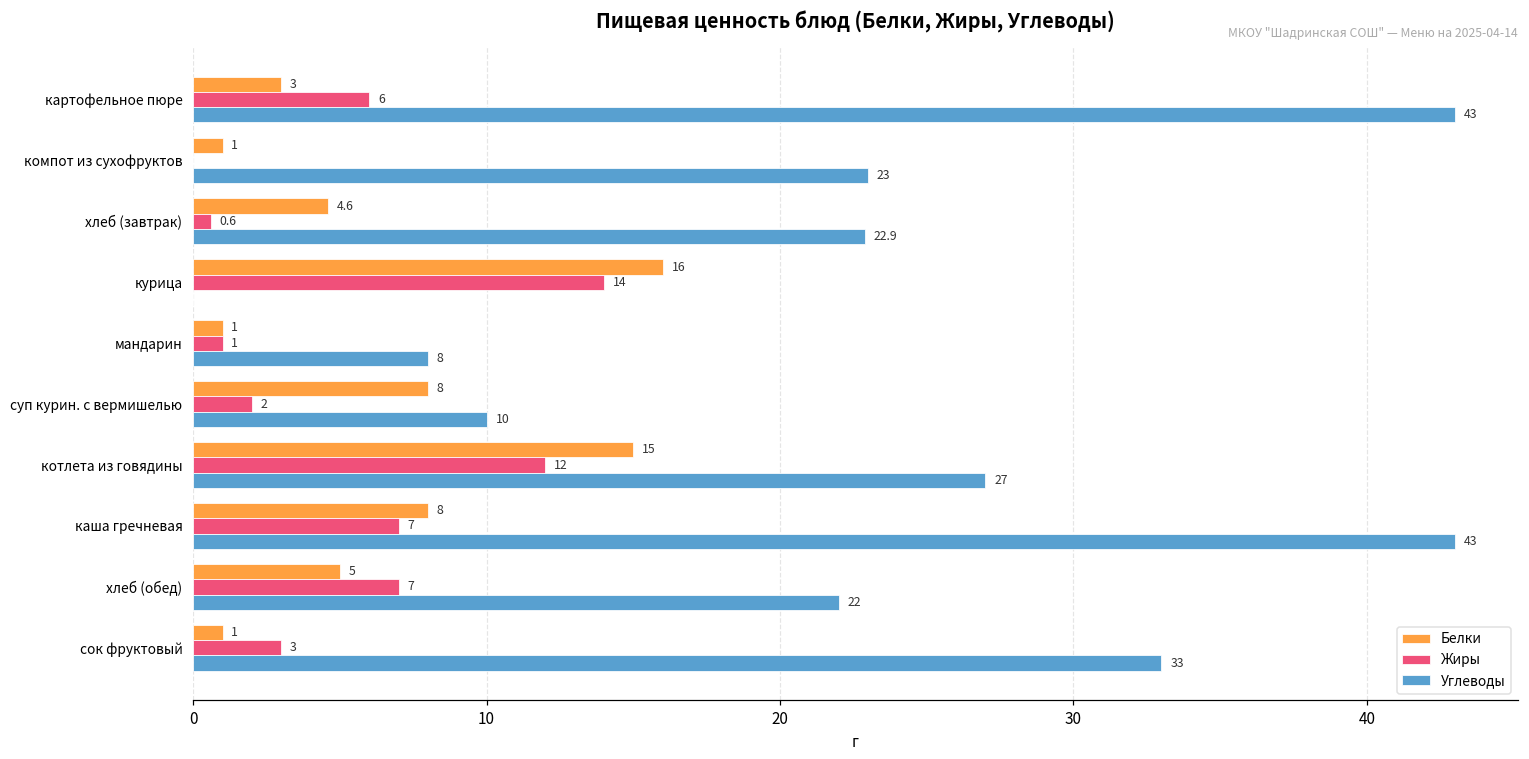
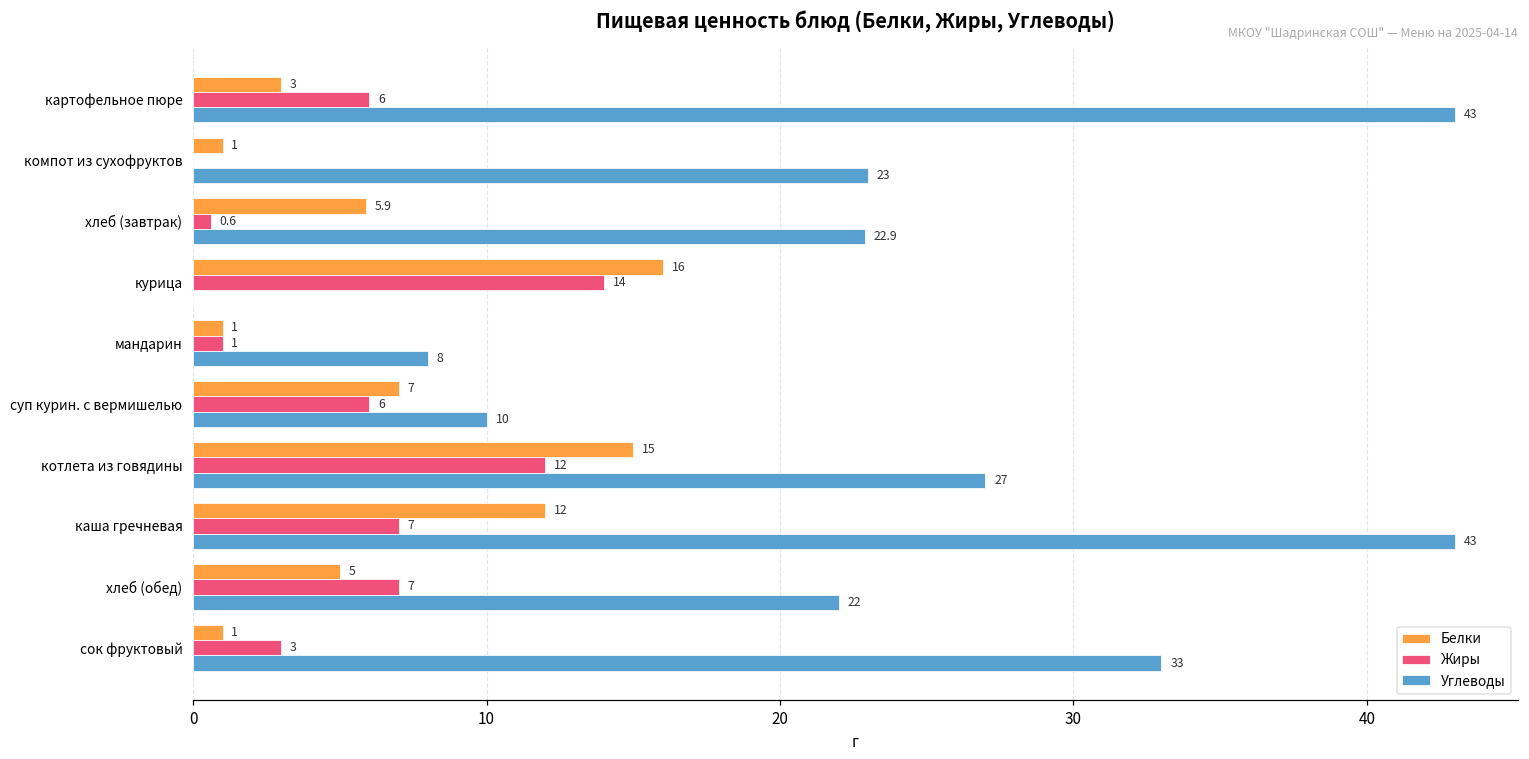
  {
    "Белки": {
      "картофельное пюре": 3,
      "компот из сухофруктов": 1,
-     "хлеб (завтрак)": 4.6,
+     "хлеб (завтрак)": 5.9,
      "курица": 16,
      "мандарин": 1,
-     "суп курин. с вермишелью": 8,
+     "суп курин. с вермишелью": 7,
      "котлета из говядины": 15,
-     "каша гречневая": 8,
+     "каша гречневая": 12,
      "хлеб (обед)": 5,
      "сок фруктовый": 1
    },
    "Жиры": {
      "картофельное пюре": 6,
      "хлеб (завтрак)": 0.6,
      "курица": 14,
      "мандарин": 1,
-     "суп курин. с вермишелью": 2,
+     "суп курин. с вермишелью": 6,
      "котлета из говядины": 12,
      "каша гречневая": 7,
      "хлеб (обед)": 7,
      "сок фруктовый": 3
    },
    "Углеводы": {
      "картофельное пюре": 43,
      "компот из сухофруктов": 23,
      "хлеб (завтрак)": 22.9,
      "мандарин": 8,
      "суп курин. с вермишелью": 10,
      "котлета из говядины": 27,
      "каша гречневая": 43,
      "хлеб (обед)": 22,
      "сок фруктовый": 33
    }
  }
